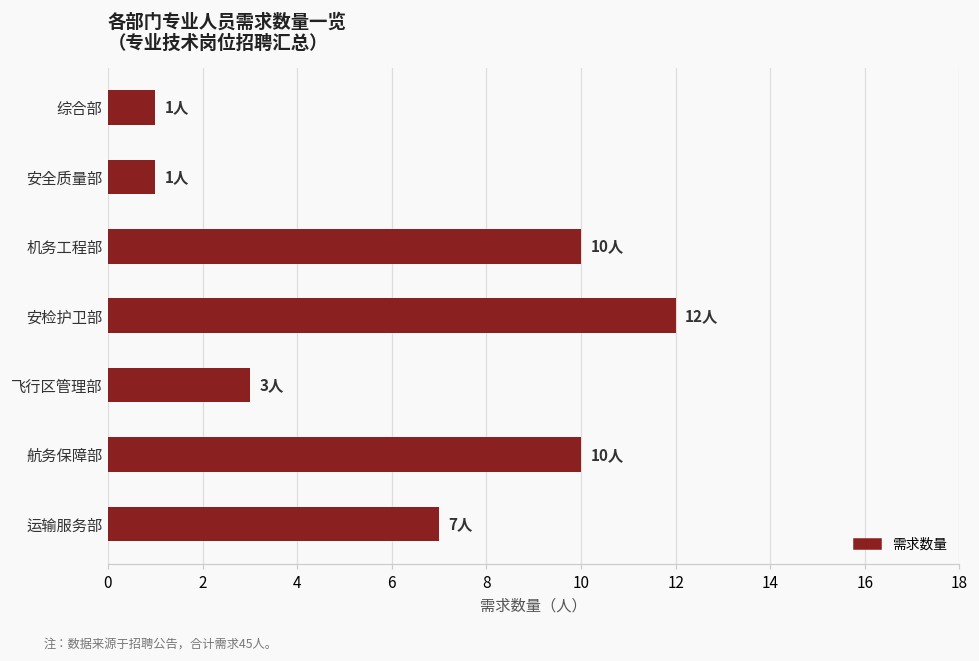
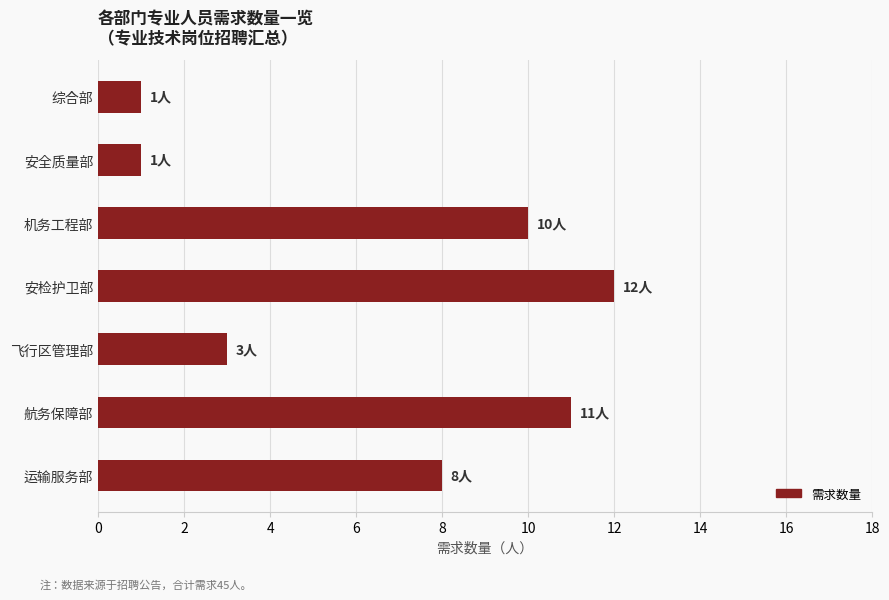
  {
    "综合部": "1人",
    "安全质量部": "1人",
    "机务工程部": "10人",
    "安检护卫部": "12人",
    "飞行区管理部": "3人",
-   "航务保障部": "10人",
-   "运输服务部": "7人"
+   "航务保障部": "11人",
+   "运输服务部": "8人"
  }
